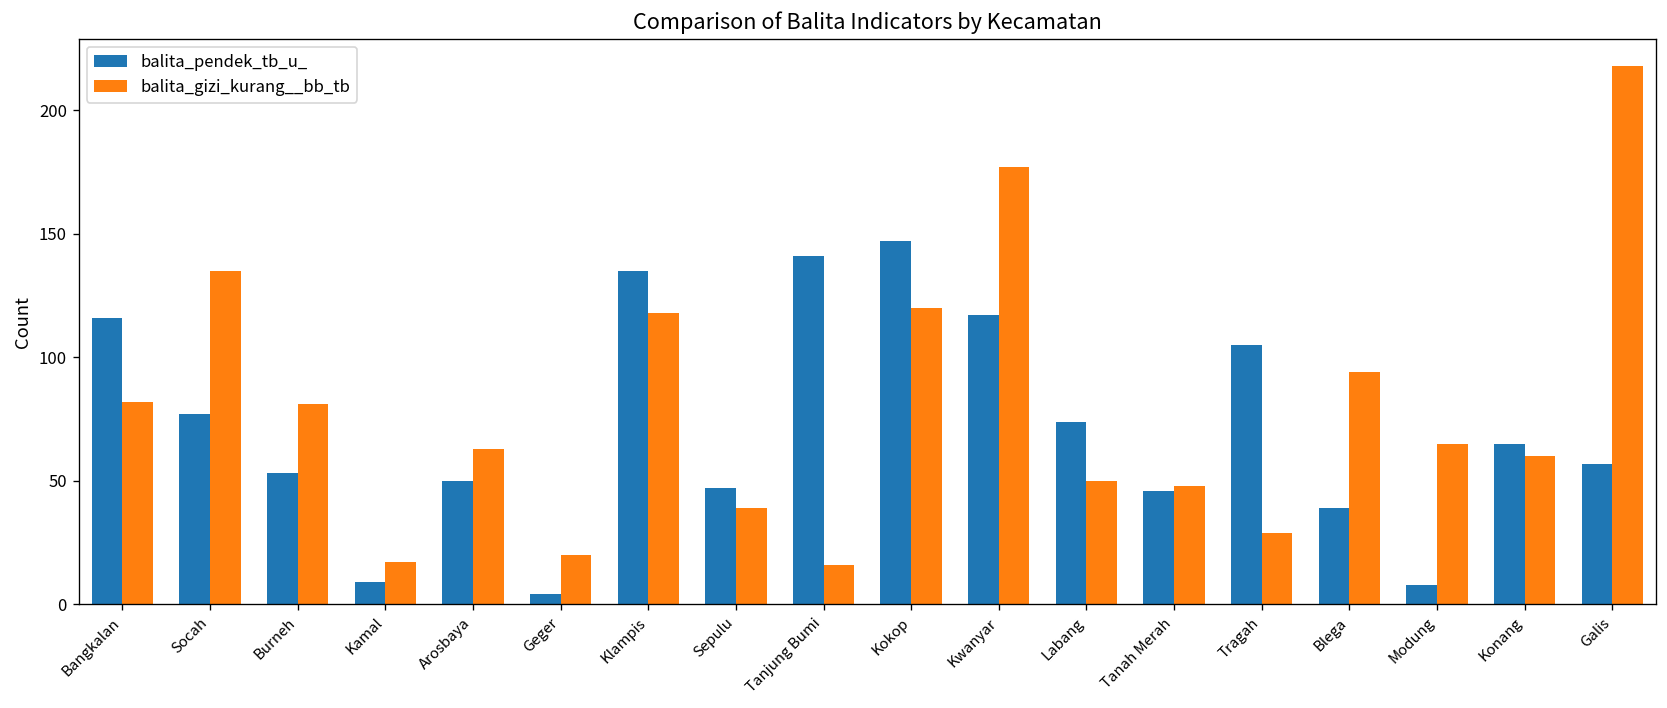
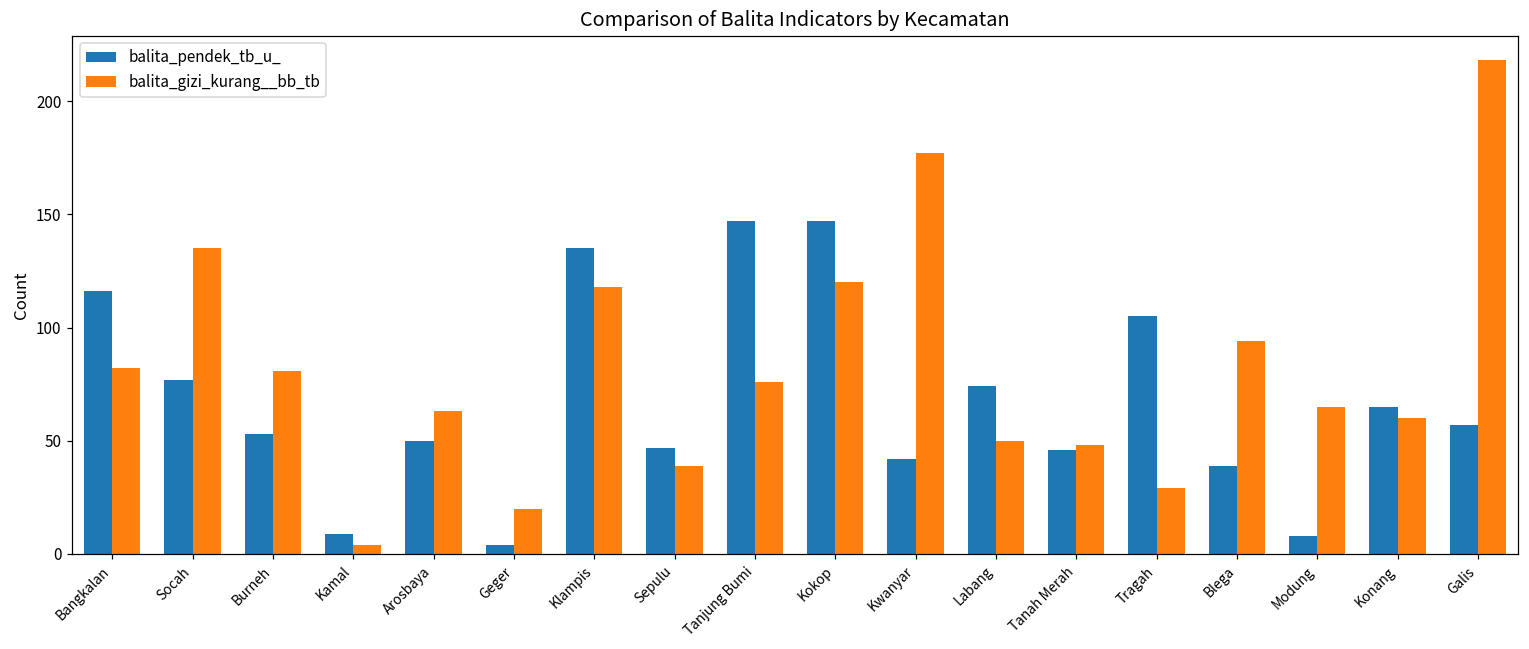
  {
    "balita_pendek_tb_u_": {
      "Bangkalan": 116,
      "Socah": 77,
      "Burneh": 53,
      "Kamal": 9,
      "Arosbaya": 50,
      "Geger": 4,
      "Klampis": 135,
      "Sepulu": 47,
-     "Tanjung Bumi": 141,
+     "Tanjung Bumi": 147,
      "Kokop": 147,
-     "Kwanyar": 117,
+     "Kwanyar": 42,
      "Labang": 74,
      "Tanah Merah": 46,
      "Tragah": 105,
      "Blega": 39,
      "Modung": 8,
      "Konang": 65,
      "Galis": 57
    },
    "balita_gizi_kurang__bb_tb": {
      "Bangkalan": 82,
      "Socah": 135,
      "Burneh": 81,
-     "Kamal": 17,
+     "Kamal": 4,
      "Arosbaya": 63,
      "Geger": 20,
      "Klampis": 118,
      "Sepulu": 39,
-     "Tanjung Bumi": 16,
+     "Tanjung Bumi": 76,
      "Kokop": 120,
      "Kwanyar": 177,
      "Labang": 50,
      "Tanah Merah": 48,
      "Tragah": 29,
      "Blega": 94,
      "Modung": 65,
      "Konang": 60,
      "Galis": 218
    }
  }
